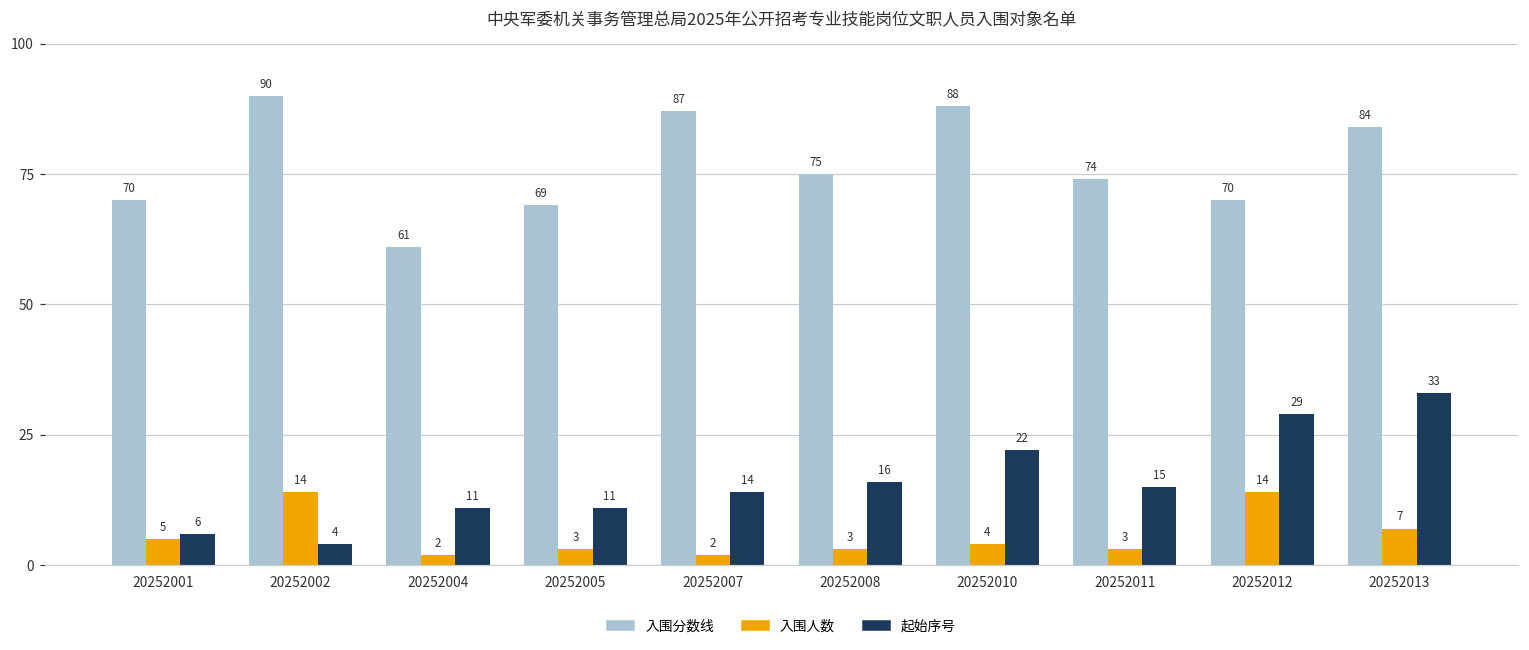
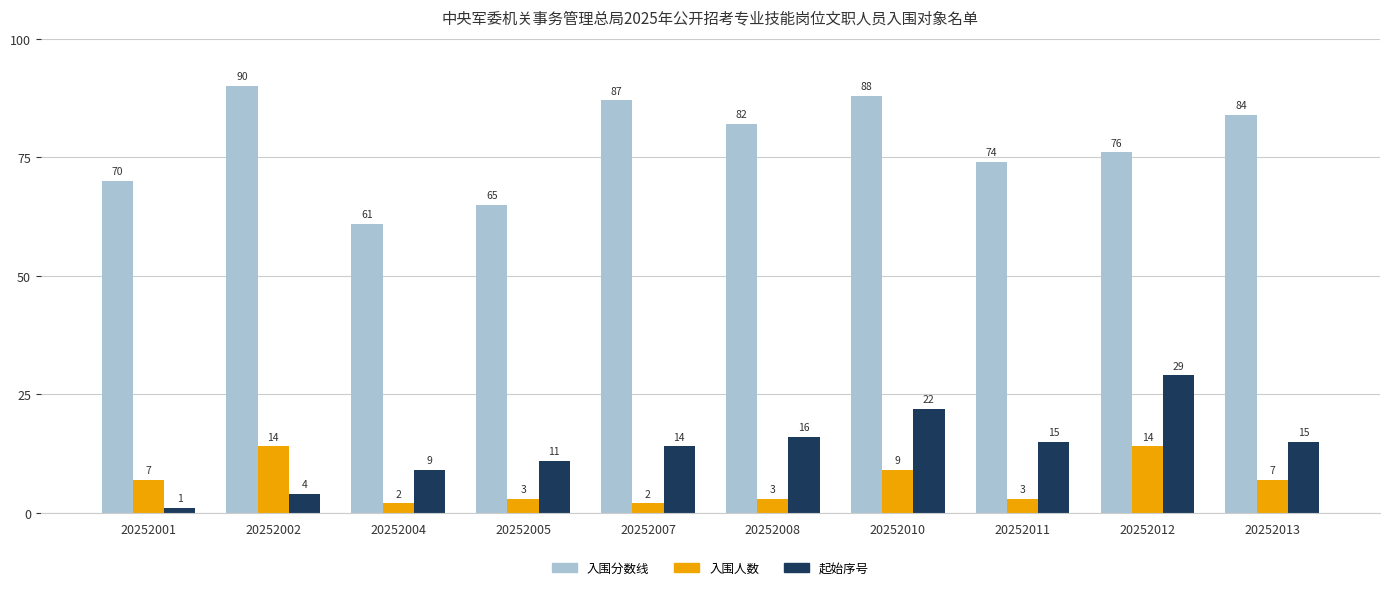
  {
    "入围分数线": {
      "20252001": 70,
      "20252002": 90,
      "20252004": 61,
-     "20252005": 69,
+     "20252005": 65,
      "20252007": 87,
-     "20252008": 75,
+     "20252008": 82,
      "20252010": 88,
      "20252011": 74,
-     "20252012": 70,
+     "20252012": 76,
      "20252013": 84
    },
    "入围人数": {
-     "20252001": 5,
+     "20252001": 7,
      "20252002": 14,
      "20252004": 2,
      "20252005": 3,
      "20252007": 2,
      "20252008": 3,
-     "20252010": 4,
+     "20252010": 9,
      "20252011": 3,
      "20252012": 14,
      "20252013": 7
    },
    "起始序号": {
-     "20252001": 6,
+     "20252001": 1,
      "20252002": 4,
-     "20252004": 11,
+     "20252004": 9,
      "20252005": 11,
      "20252007": 14,
      "20252008": 16,
      "20252010": 22,
      "20252011": 15,
      "20252012": 29,
-     "20252013": 33
+     "20252013": 15
    }
  }
